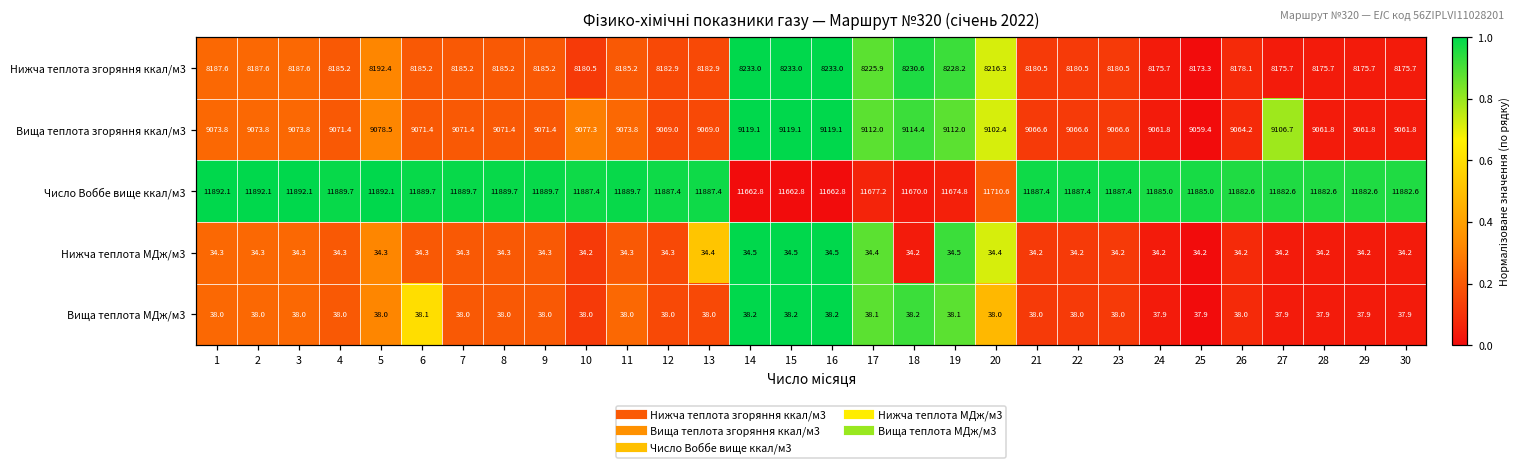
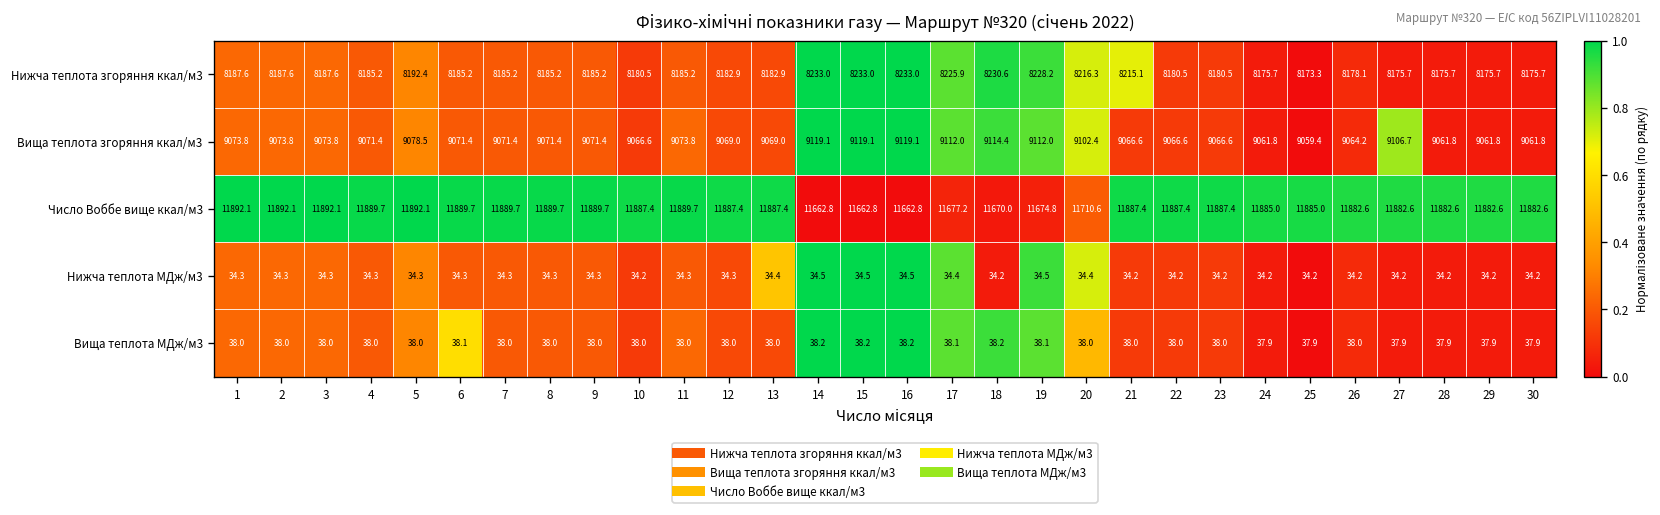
  {
    "Нижча теплота згоряння ккал/м3": {
      "1": 8187.6,
      "2": 8187.6,
      "3": 8187.6,
      "4": 8185.2,
      "5": 8192.4,
      "6": 8185.2,
      "7": 8185.2,
      "8": 8185.2,
      "9": 8185.2,
      "10": 8180.5,
      "11": 8185.2,
      "12": 8182.9,
      "13": 8182.9,
      "14": 8233.0,
      "15": 8233.0,
      "16": 8233.0,
      "17": 8225.9,
      "18": 8230.6,
      "19": 8228.2,
      "20": 8216.3,
-     "21": 8180.5,
+     "21": 8215.1,
      "22": 8180.5,
      "23": 8180.5,
      "24": 8175.7,
      "25": 8173.3,
      "26": 8178.1,
      "27": 8175.7,
      "28": 8175.7,
      "29": 8175.7,
      "30": 8175.7
    },
    "Вища теплота згоряння ккал/м3": {
      "1": 9073.8,
      "2": 9073.8,
      "3": 9073.8,
      "4": 9071.4,
      "5": 9078.5,
      "6": 9071.4,
      "7": 9071.4,
      "8": 9071.4,
      "9": 9071.4,
-     "10": 9077.3,
+     "10": 9066.6,
      "11": 9073.8,
      "12": 9069.0,
      "13": 9069.0,
      "14": 9119.1,
      "15": 9119.1,
      "16": 9119.1,
      "17": 9112.0,
      "18": 9114.4,
      "19": 9112.0,
      "20": 9102.4,
      "21": 9066.6,
      "22": 9066.6,
      "23": 9066.6,
      "24": 9061.8,
      "25": 9059.4,
      "26": 9064.2,
      "27": 9106.7,
      "28": 9061.8,
      "29": 9061.8,
      "30": 9061.8
    },
    "Число Воббе вище ккал/м3": {
      "1": 11892.1,
      "2": 11892.1,
      "3": 11892.1,
      "4": 11889.7,
      "5": 11892.1,
      "6": 11889.7,
      "7": 11889.7,
      "8": 11889.7,
      "9": 11889.7,
      "10": 11887.4,
      "11": 11889.7,
      "12": 11887.4,
      "13": 11887.4,
      "14": 11662.8,
      "15": 11662.8,
      "16": 11662.8,
      "17": 11677.2,
      "18": 11670.0,
      "19": 11674.8,
      "20": 11710.6,
      "21": 11887.4,
      "22": 11887.4,
      "23": 11887.4,
      "24": 11885.0,
      "25": 11885.0,
      "26": 11882.6,
      "27": 11882.6,
      "28": 11882.6,
      "29": 11882.6,
      "30": 11882.6
    },
    "Нижча теплота МДж/м3": {
      "1": 34.3,
      "2": 34.3,
      "3": 34.3,
      "4": 34.3,
      "5": 34.3,
      "6": 34.3,
      "7": 34.3,
      "8": 34.3,
      "9": 34.3,
      "10": 34.2,
      "11": 34.3,
      "12": 34.3,
      "13": 34.4,
      "14": 34.5,
      "15": 34.5,
      "16": 34.5,
      "17": 34.4,
      "18": 34.2,
      "19": 34.5,
      "20": 34.4,
      "21": 34.2,
      "22": 34.2,
      "23": 34.2,
      "24": 34.2,
      "25": 34.2,
      "26": 34.2,
      "27": 34.2,
      "28": 34.2,
      "29": 34.2,
      "30": 34.2
    },
    "Вища теплота МДж/м3": {
      "1": 38.0,
      "2": 38.0,
      "3": 38.0,
      "4": 38.0,
      "5": 38.0,
      "6": 38.1,
      "7": 38.0,
      "8": 38.0,
      "9": 38.0,
      "10": 38.0,
      "11": 38.0,
      "12": 38.0,
      "13": 38.0,
      "14": 38.2,
      "15": 38.2,
      "16": 38.2,
      "17": 38.1,
      "18": 38.2,
      "19": 38.1,
      "20": 38.0,
      "21": 38.0,
      "22": 38.0,
      "23": 38.0,
      "24": 37.9,
      "25": 37.9,
      "26": 38.0,
      "27": 37.9,
      "28": 37.9,
      "29": 37.9,
      "30": 37.9
    }
  }
